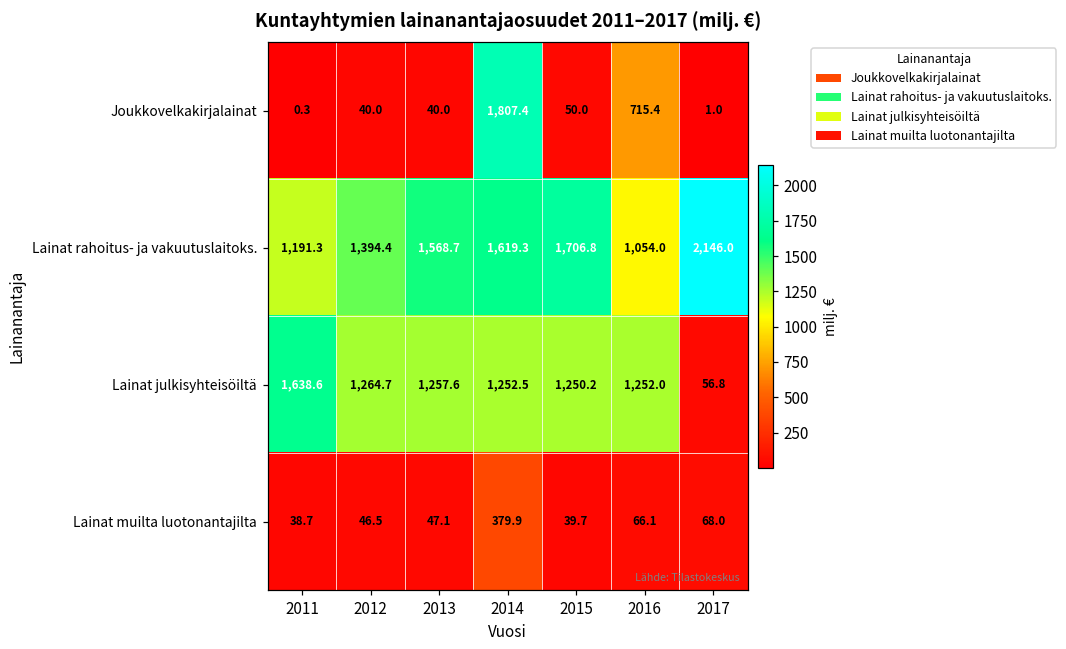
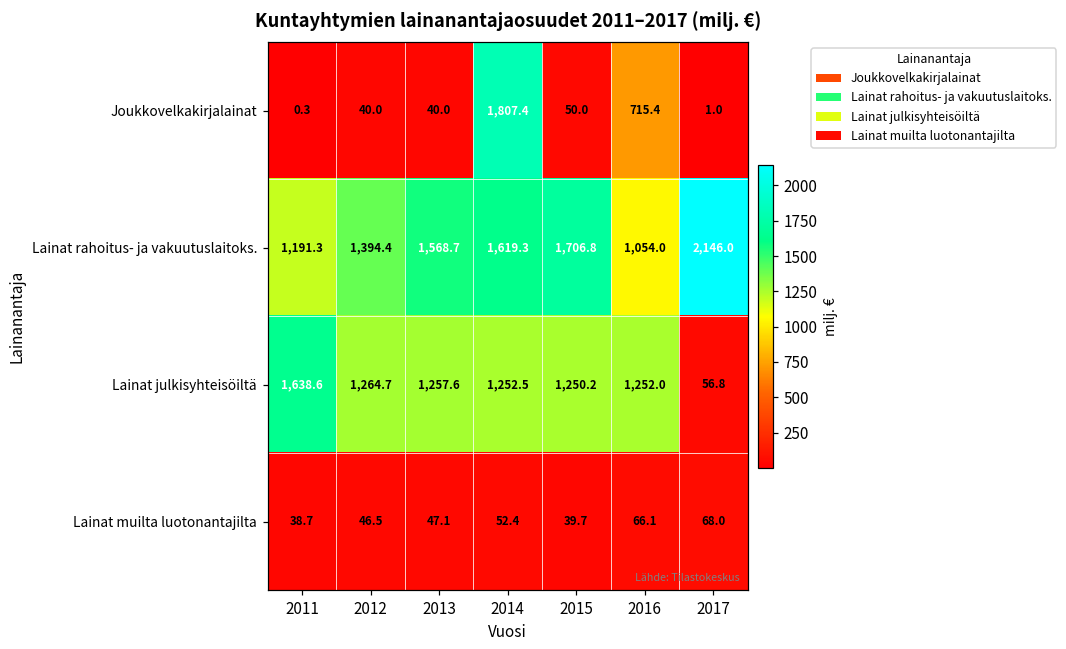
  {
    "Joukkovelkakirjalainat": {
      "2011": "0.3",
      "2012": "40.0",
      "2013": "40.0",
      "2014": "1,807.4",
      "2015": "50.0",
      "2016": "715.4",
      "2017": "1.0"
    },
    "Lainat rahoitus- ja vakuutuslaitoks.": {
      "2011": "1,191.3",
      "2012": "1,394.4",
      "2013": "1,568.7",
      "2014": "1,619.3",
      "2015": "1,706.8",
      "2016": "1,054.0",
      "2017": "2,146.0"
    },
    "Lainat julkisyhteisöiltä": {
      "2011": "1,638.6",
      "2012": "1,264.7",
      "2013": "1,257.6",
      "2014": "1,252.5",
      "2015": "1,250.2",
      "2016": "1,252.0",
      "2017": "56.8"
    },
    "Lainat muilta luotonantajilta": {
      "2011": "38.7",
      "2012": "46.5",
      "2013": "47.1",
-     "2014": "379.9",
+     "2014": "52.4",
      "2015": "39.7",
      "2016": "66.1"
    }
  }
